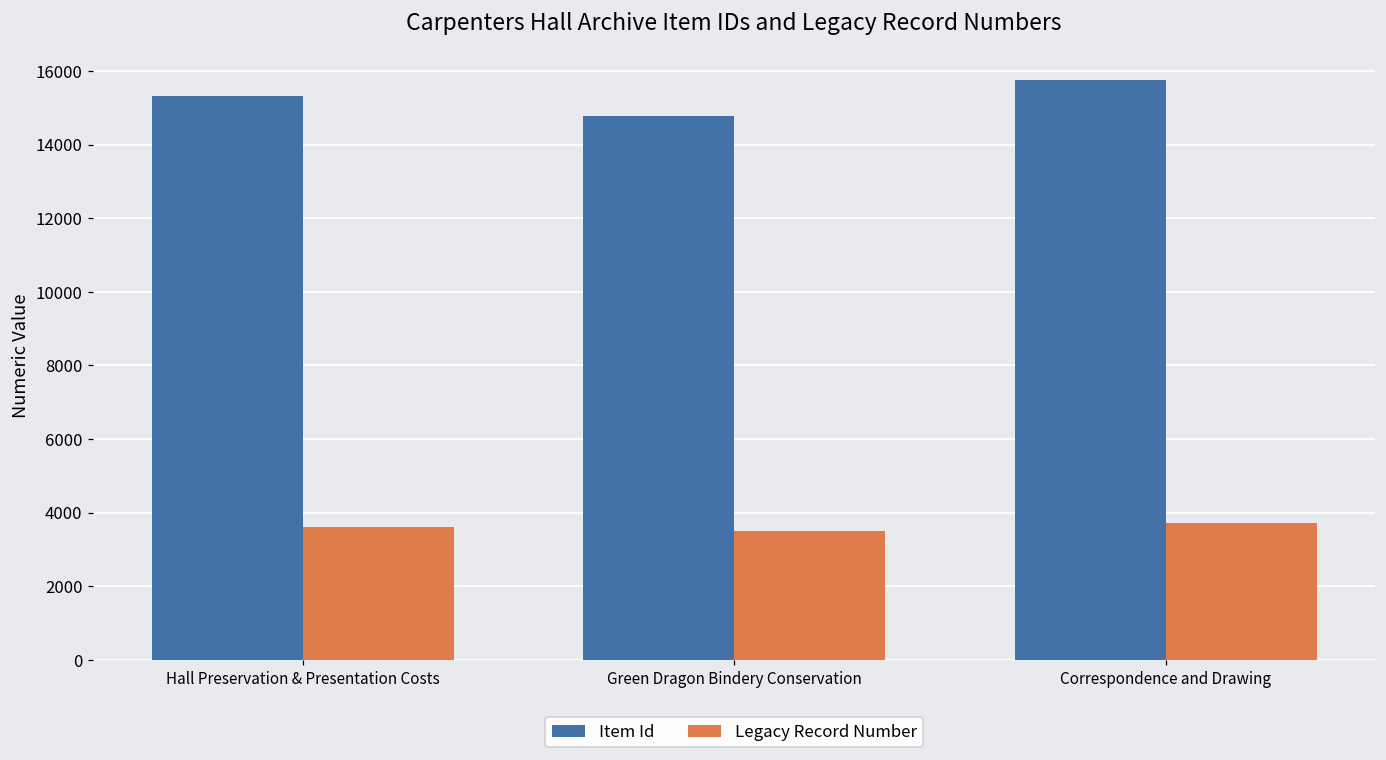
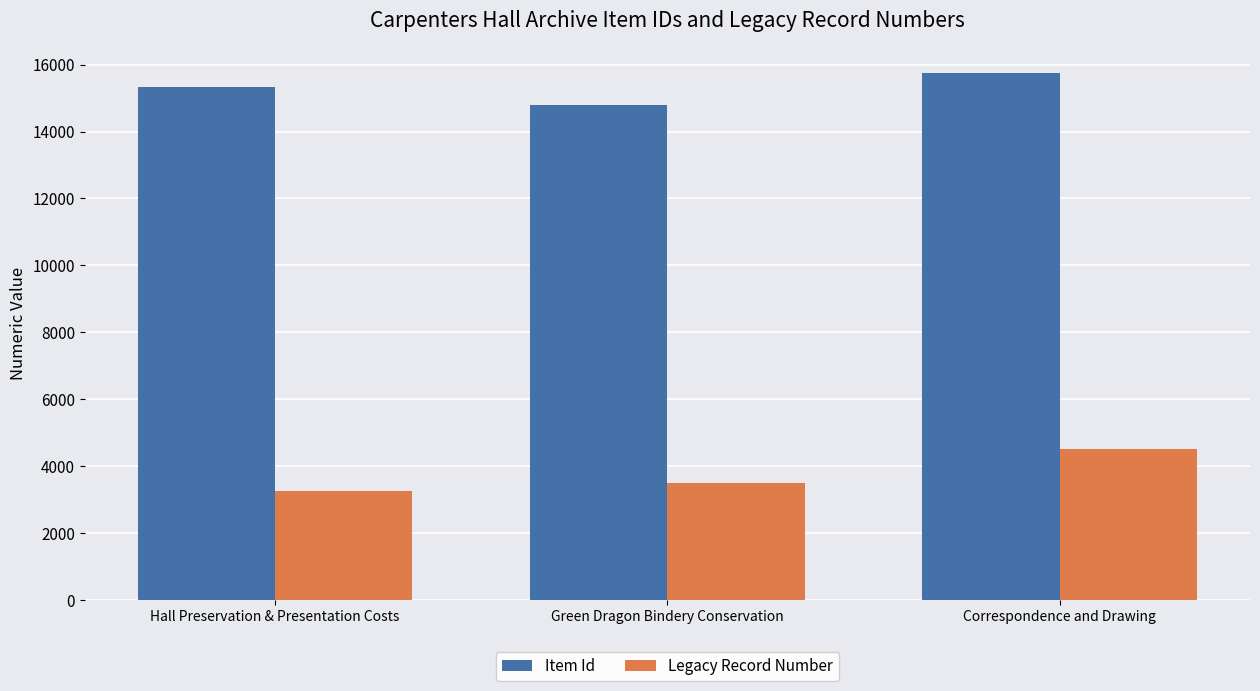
  {
    "Item Id": {
      "Hall Preservation & Presentation Costs": 15300,
      "Green Dragon Bindery Conservation": 14800,
      "Correspondence and Drawing": 15800
    },
    "Legacy Record Number": {
-     "Hall Preservation & Presentation Costs": 3600,
+     "Hall Preservation & Presentation Costs": 3200,
      "Green Dragon Bindery Conservation": 3500,
-     "Correspondence and Drawing": 3700
+     "Correspondence and Drawing": 4500
    }
  }
